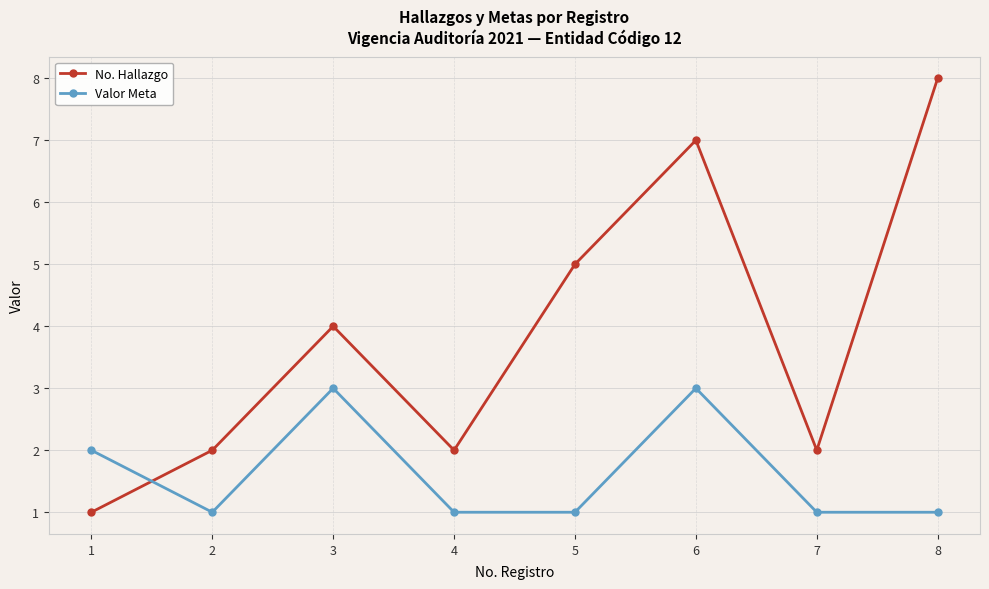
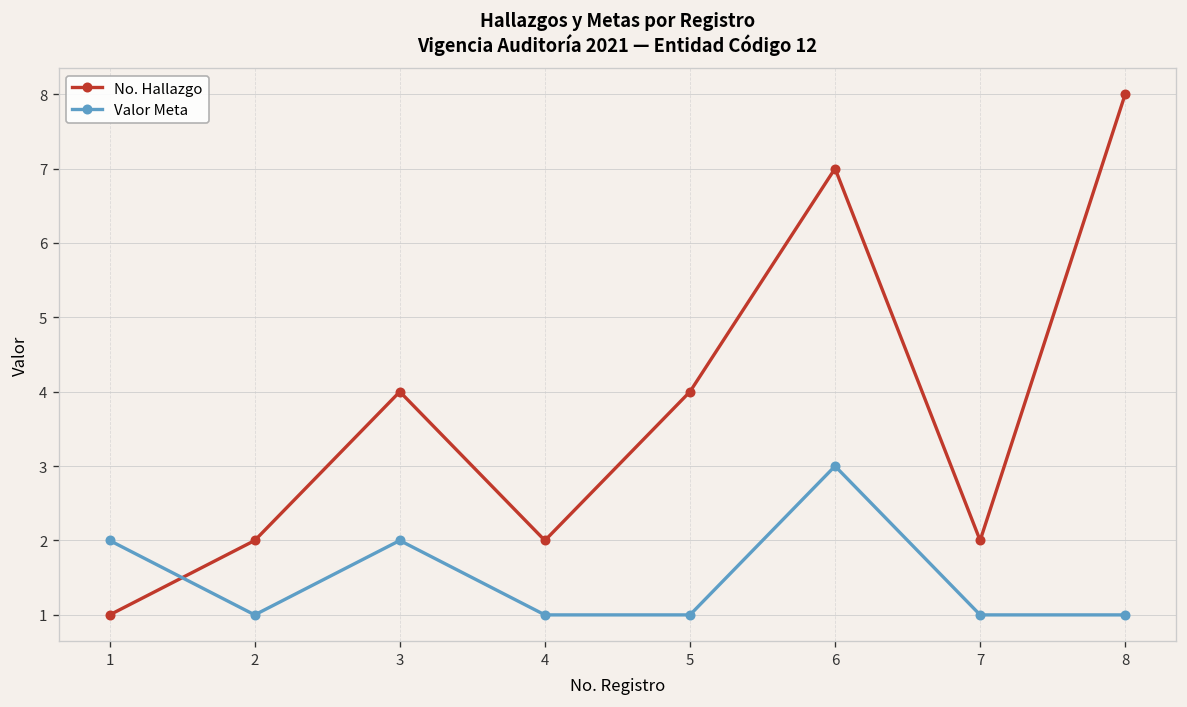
  {
    "No. Hallazgo": {
      "1": 1,
      "2": 2,
      "3": 4,
      "4": 2,
-     "5": 5,
+     "5": 4,
      "6": 7,
      "7": 2,
      "8": 8
    },
    "Valor Meta": {
      "1": 2,
      "2": 1,
-     "3": 3,
+     "3": 2,
      "4": 1,
      "5": 1,
      "6": 3,
      "7": 1,
      "8": 1
    }
  }
